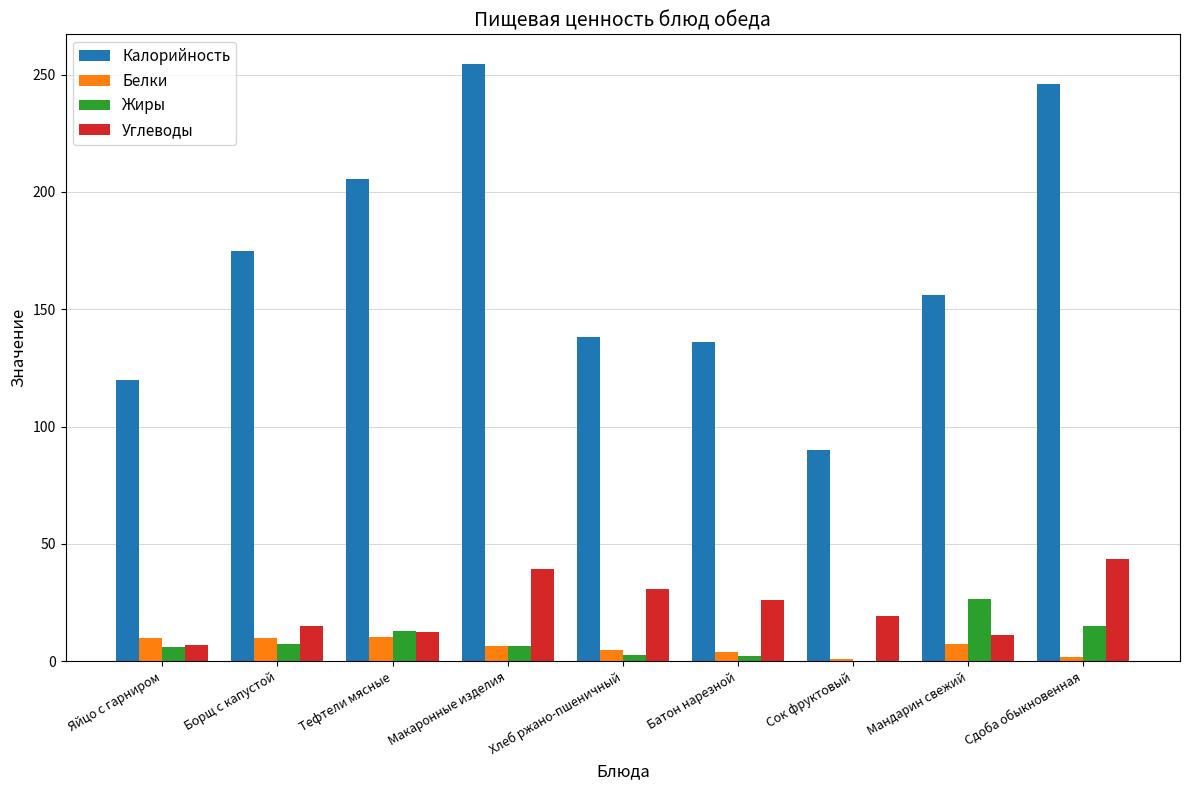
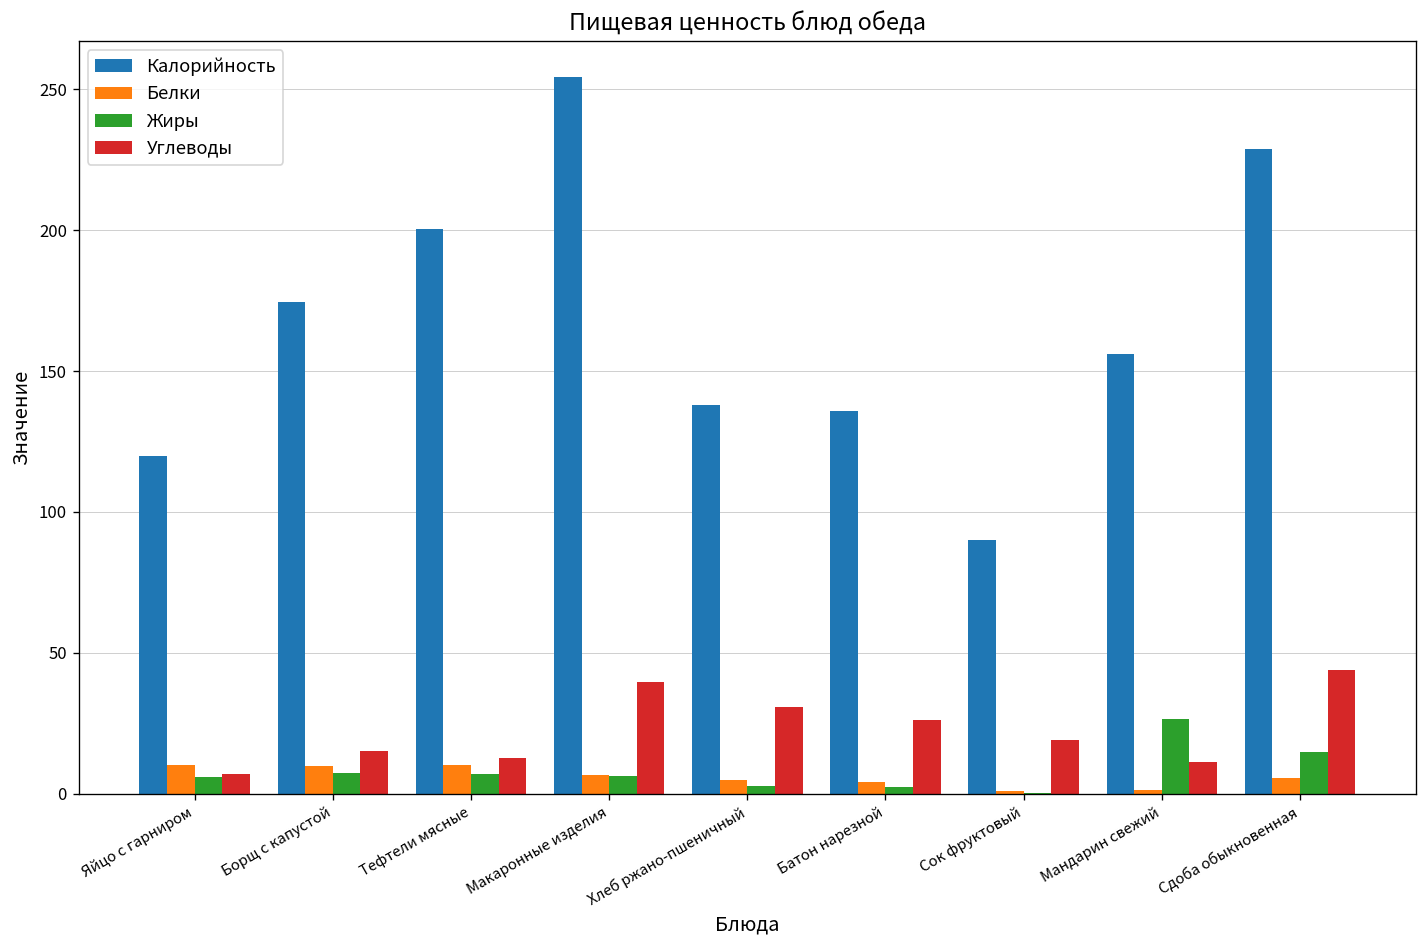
  {
    "Калорийность": {
      "Яйцо с гарниром": 120,
      "Борщ с капустой": 175,
-     "Тефтели мясные": 205,
+     "Тефтели мясные": 200,
      "Макаронные изделия": 254,
      "Хлеб ржано-пшеничный": 138,
      "Батон нарезной": 136,
      "Сок фруктовый": 90,
      "Мандарин свежий": 156,
-     "Сдоба обыкновенная": 246
+     "Сдоба обыкновенная": 229
    },
    "Белки": {
      "Яйцо с гарниром": 10,
      "Борщ с капустой": 10,
      "Тефтели мясные": 10,
      "Макаронные изделия": 7,
      "Хлеб ржано-пшеничный": 5,
      "Батон нарезной": 4,
-     "Мандарин свежий": 8,
-     "Сдоба обыкновенная": 2
+     "Мандарин свежий": 1,
+     "Сдоба обыкновенная": 6
    },
    "Жиры": {
      "Яйцо с гарниром": 6,
      "Борщ с капустой": 7,
-     "Тефтели мясные": 13,
+     "Тефтели мясные": 7,
      "Макаронные изделия": 6,
      "Хлеб ржано-пшеничный": 3,
      "Батон нарезной": 2,
      "Мандарин свежий": 27,
      "Сдоба обыкновенная": 15
    },
    "Углеводы": {
      "Яйцо с гарниром": 7,
      "Борщ с капустой": 15,
      "Тефтели мясные": 13,
      "Макаронные изделия": 40,
      "Хлеб ржано-пшеничный": 31,
      "Батон нарезной": 26,
      "Сок фруктовый": 19,
      "Мандарин свежий": 11,
      "Сдоба обыкновенная": 44
    }
  }
